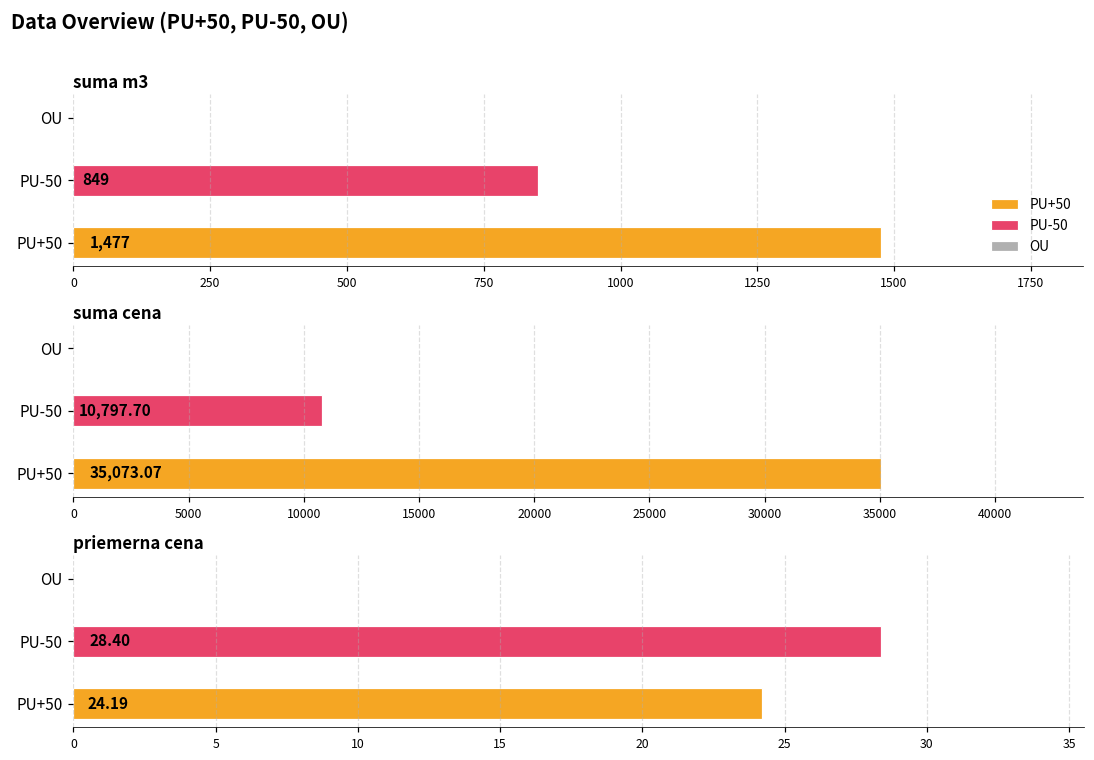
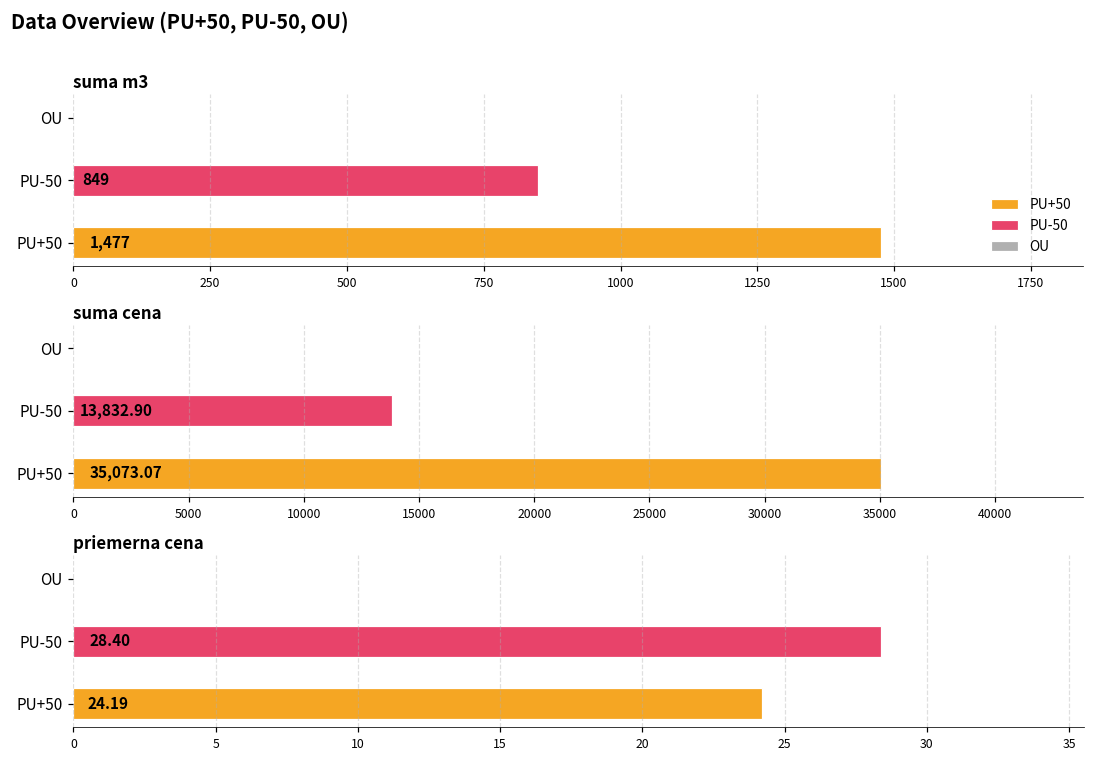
  {
    "suma m3": {
      "PU-50": "849",
      "PU+50": "1,477"
    },
    "suma cena": {
-     "PU-50": "10,797.70",
+     "PU-50": "13,832.90",
      "PU+50": "35,073.07"
    },
    "priemerna cena": {
      "PU-50": "28.40",
      "PU+50": "24.19"
    }
  }
